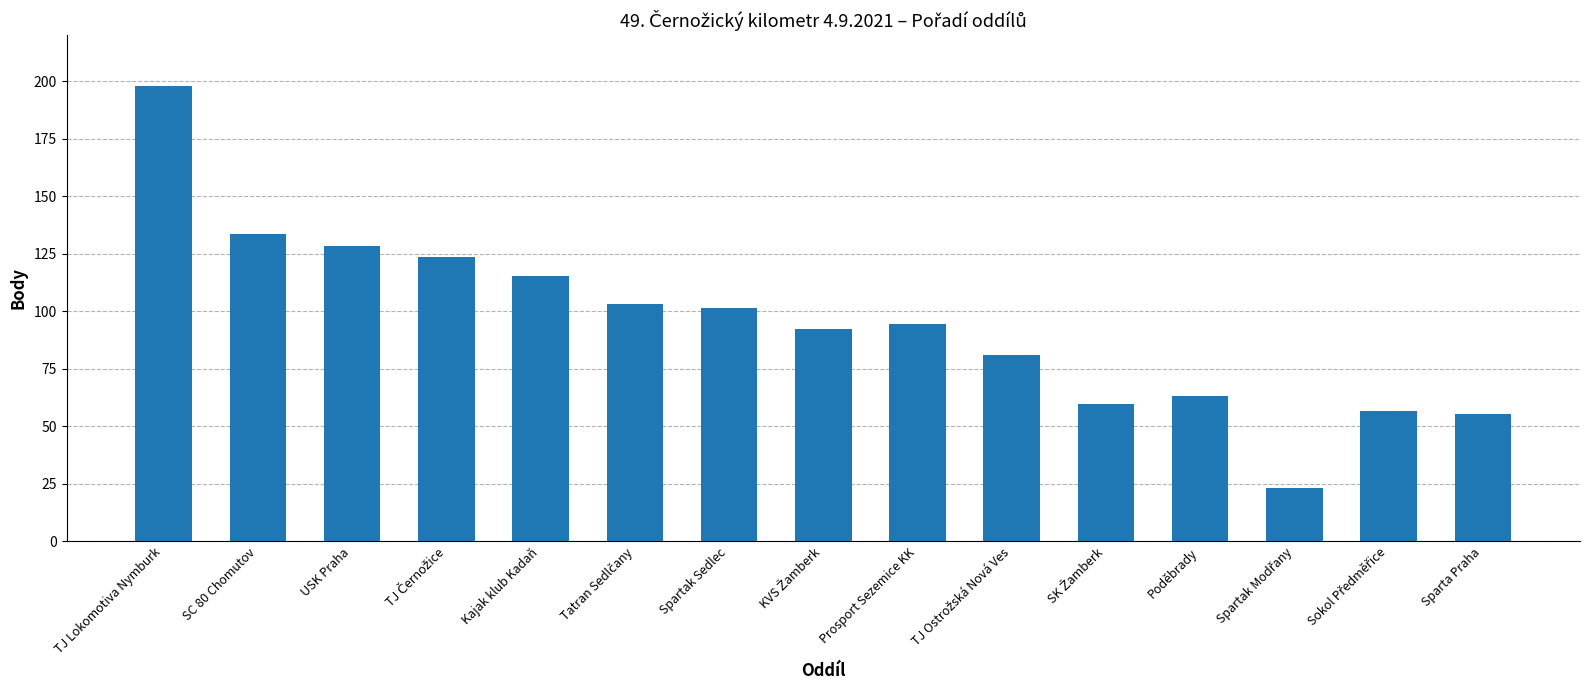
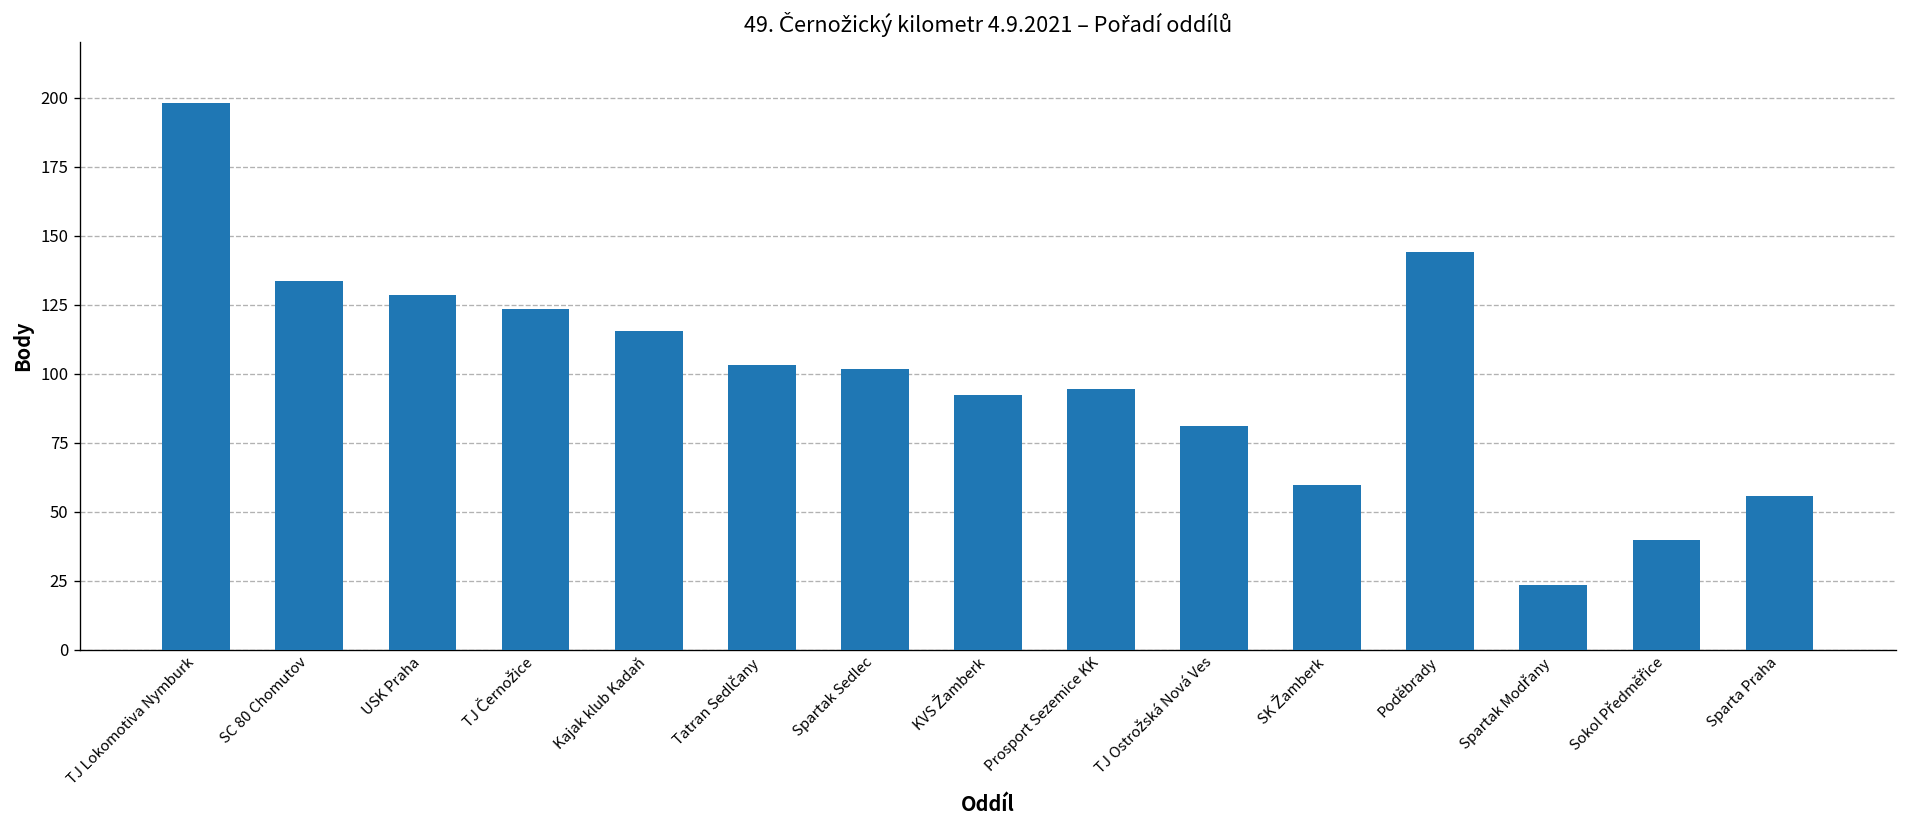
  {
    "TJ Lokomotiva Nymburk": 198,
    "SC 80 Chomutov": 134,
    "USK Praha": 129,
    "TJ Černožice": 124,
    "Kajak klub Kadaň": 116,
    "Tatran Sedlčany": 103,
    "Spartak Sedlec": 102,
    "KVS Žamberk": 92,
    "Prosport Sezemice KK": 95,
    "TJ Ostrožská Nová Ves": 81,
    "SK Žamberk": 60,
-   "Poděbrady": 63,
+   "Poděbrady": 144,
    "Spartak Modřany": 23,
-   "Sokol Předměřice": 57,
+   "Sokol Předměřice": 40,
    "Sparta Praha": 56
  }
